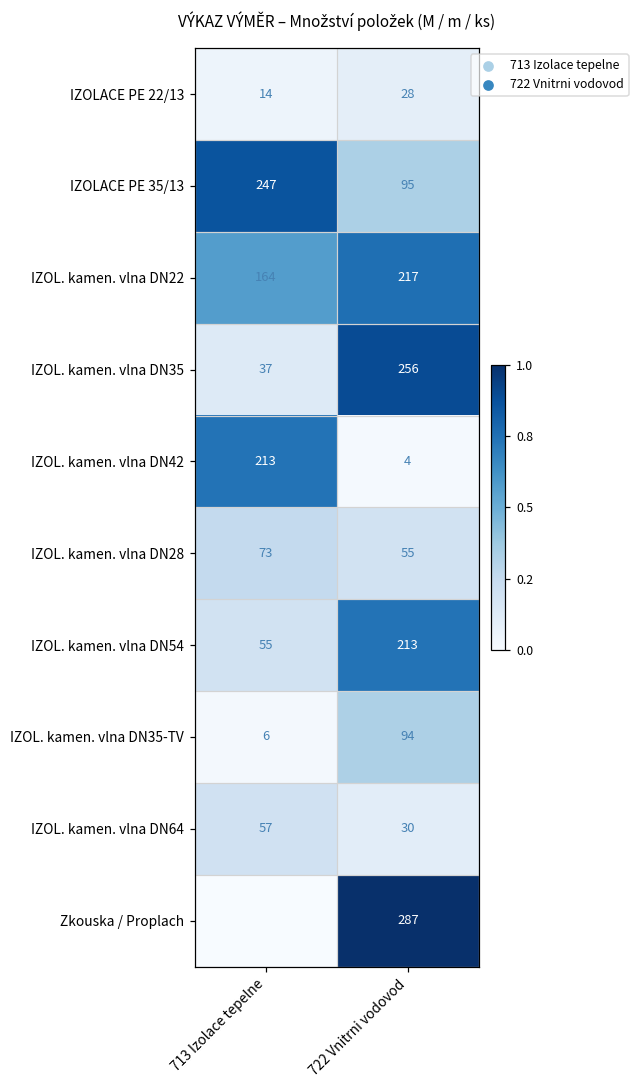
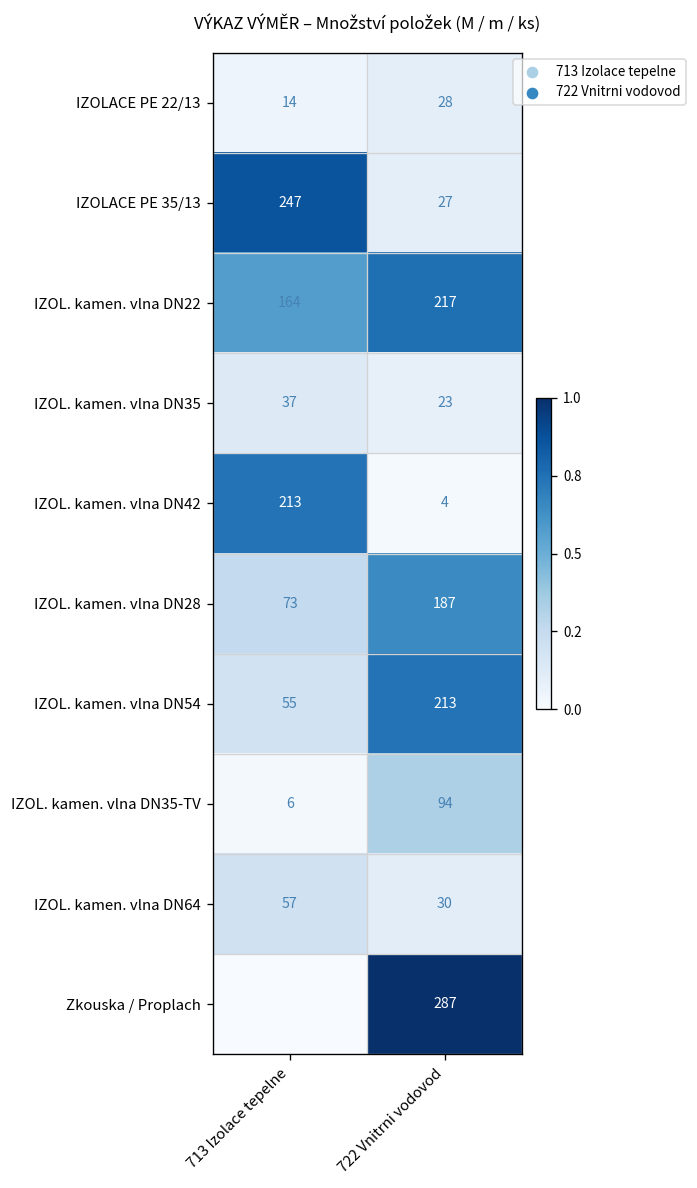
  {
    "IZOLACE PE 22/13": {
      "713 Izolace tepelne": 14,
      "722 Vnitrni vodovod": 28
    },
    "IZOLACE PE 35/13": {
      "713 Izolace tepelne": 247,
-     "722 Vnitrni vodovod": 95
+     "722 Vnitrni vodovod": 27
    },
    "IZOL. kamen. vlna DN22": {
      "722 Vnitrni vodovod": 217
    },
    "IZOL. kamen. vlna DN35": {
      "713 Izolace tepelne": 37,
-     "722 Vnitrni vodovod": 256
+     "722 Vnitrni vodovod": 23
    },
    "IZOL. kamen. vlna DN42": {
      "713 Izolace tepelne": 213,
      "722 Vnitrni vodovod": 4
    },
    "IZOL. kamen. vlna DN28": {
      "713 Izolace tepelne": 73,
-     "722 Vnitrni vodovod": 55
+     "722 Vnitrni vodovod": 187
    },
    "IZOL. kamen. vlna DN54": {
      "713 Izolace tepelne": 55,
      "722 Vnitrni vodovod": 213
    },
    "IZOL. kamen. vlna DN35-TV": {
      "713 Izolace tepelne": 6,
      "722 Vnitrni vodovod": 94
    },
    "IZOL. kamen. vlna DN64": {
      "713 Izolace tepelne": 57,
      "722 Vnitrni vodovod": 30
    },
    "Zkouska / Proplach": {
      "722 Vnitrni vodovod": 287
    }
  }
